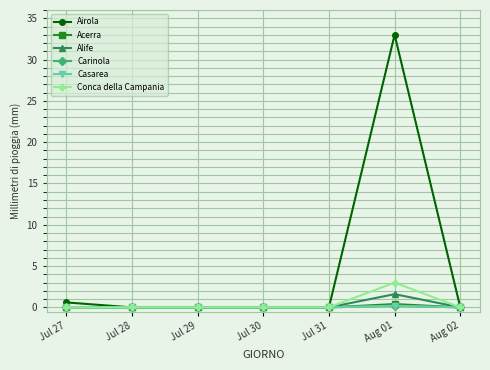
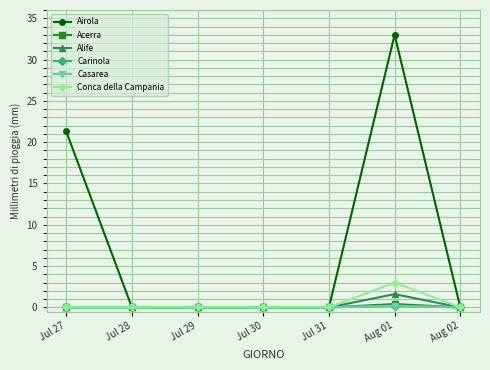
  {
    "Airola": {
-     "Jul 27": 1,
+     "Jul 27": 21,
      "Aug 01": 33
    }
  }
